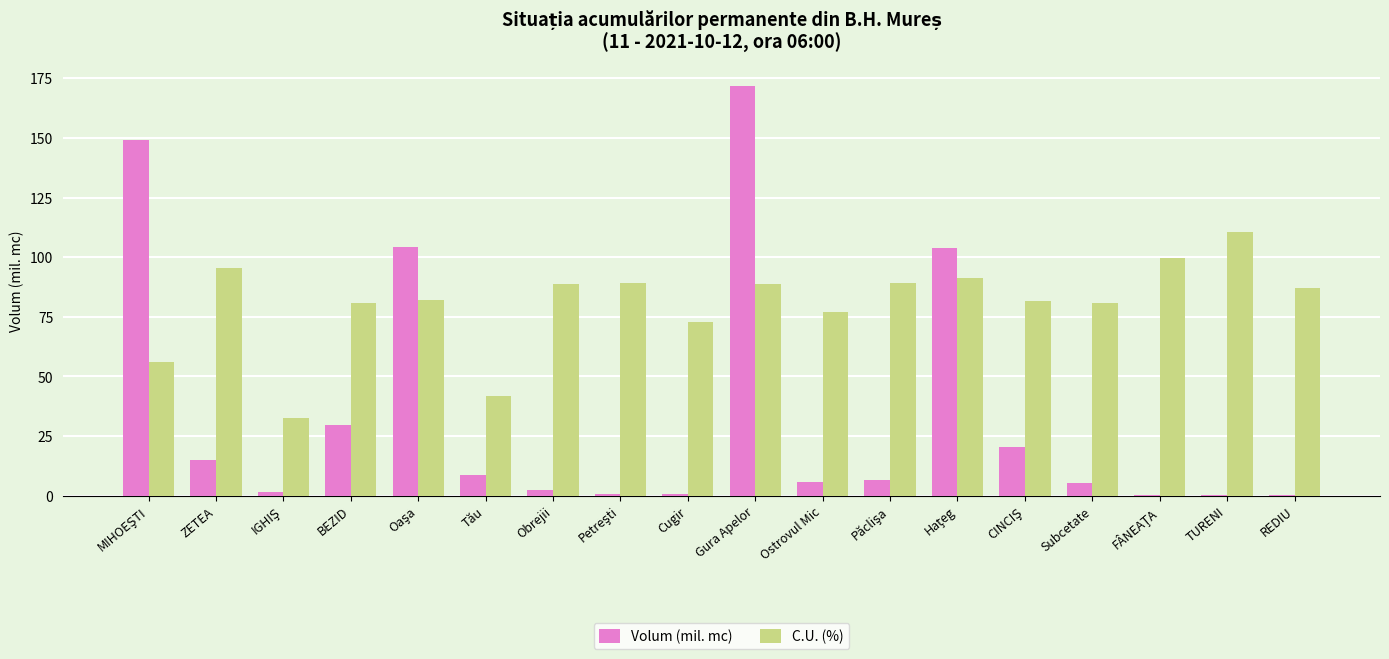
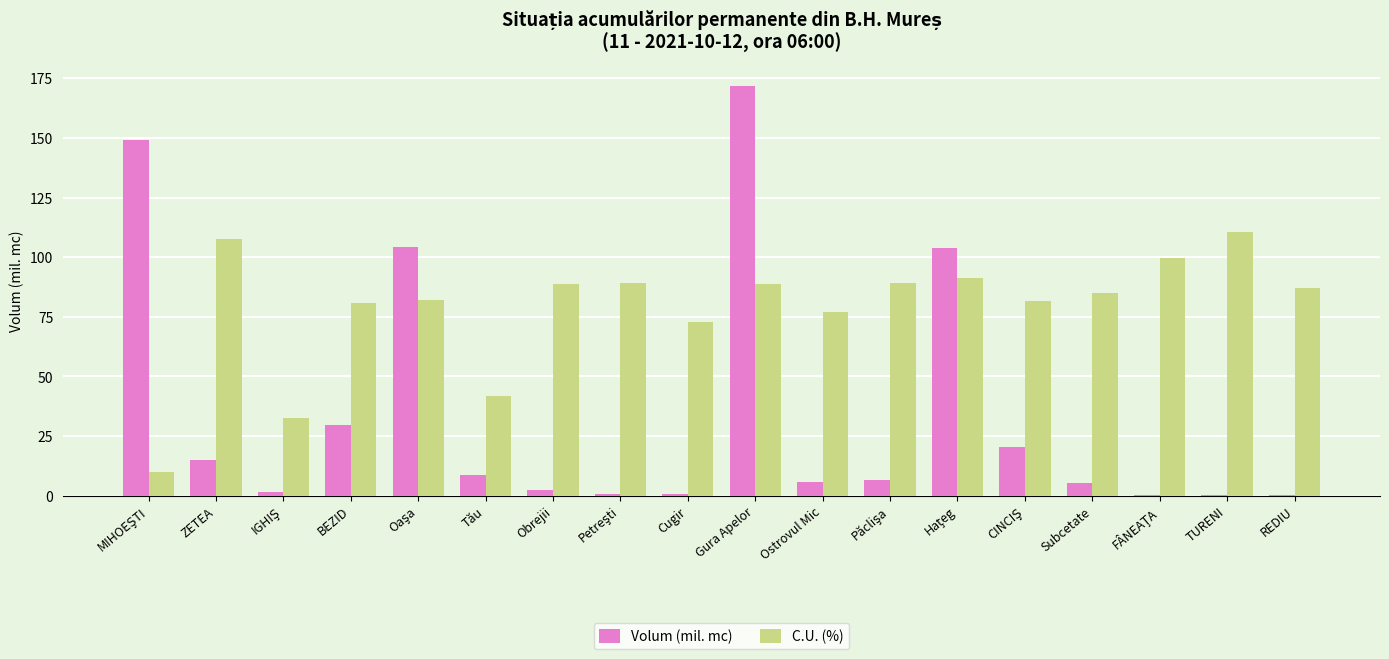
  {
    "Volum (mil. mc)": {
      "MIHOEŞTI": 149,
      "ZETEA": 15,
      "IGHIŞ": 2,
      "BEZID": 30,
      "Oaşa": 104,
      "Tău": 9,
      "Obrejii": 2,
      "Gura Apelor": 172,
      "Ostrovul Mic": 6,
      "Păclişa": 6,
      "Haţeg": 104,
      "CINCIŞ": 21,
      "Subcetate": 5
    },
    "C.U. (%)": {
-     "MIHOEŞTI": 56,
-     "ZETEA": 95,
+     "MIHOEŞTI": 10,
+     "ZETEA": 108,
      "IGHIŞ": 33,
      "BEZID": 81,
      "Oaşa": 82,
      "Tău": 42,
      "Obrejii": 89,
      "Petreşti": 89,
      "Cugir": 73,
      "Gura Apelor": 89,
      "Ostrovul Mic": 77,
      "Păclişa": 89,
      "Haţeg": 91,
      "CINCIŞ": 82,
-     "Subcetate": 81,
+     "Subcetate": 85,
      "FÂNEAŢA": 100,
      "TURENI": 110,
      "REDIU": 87
    }
  }
